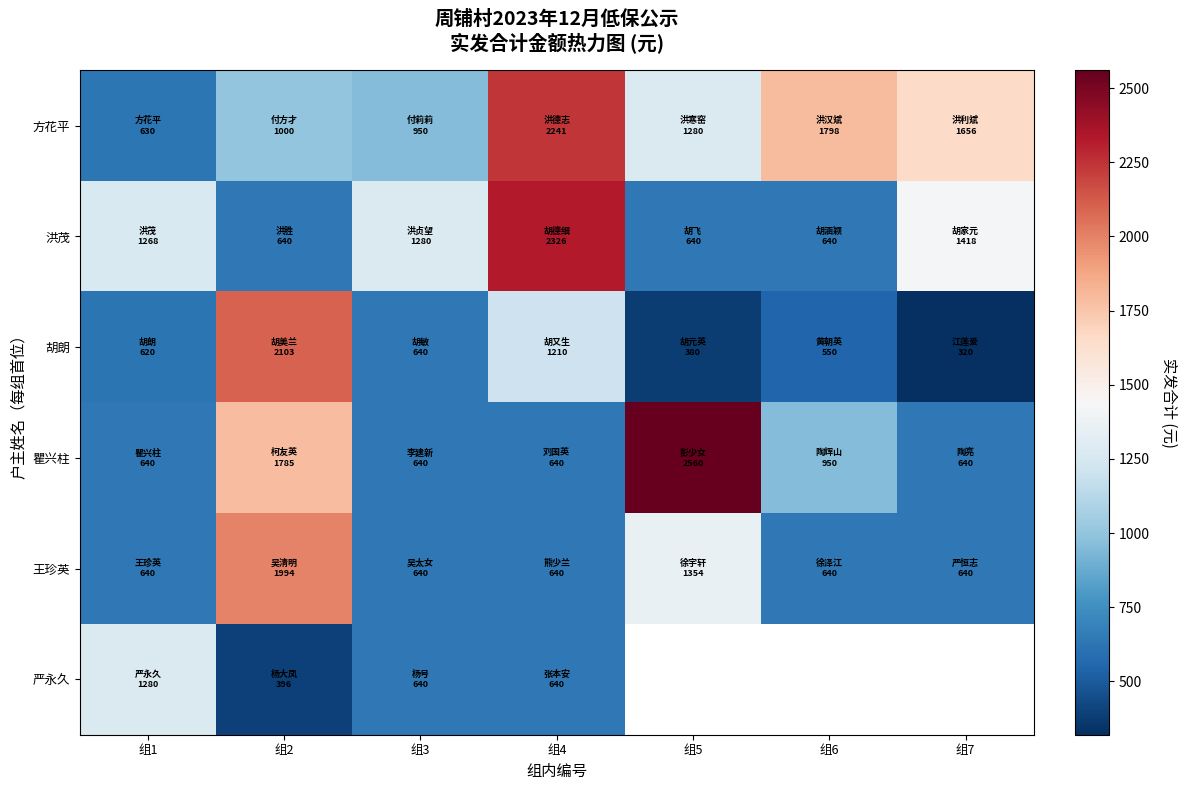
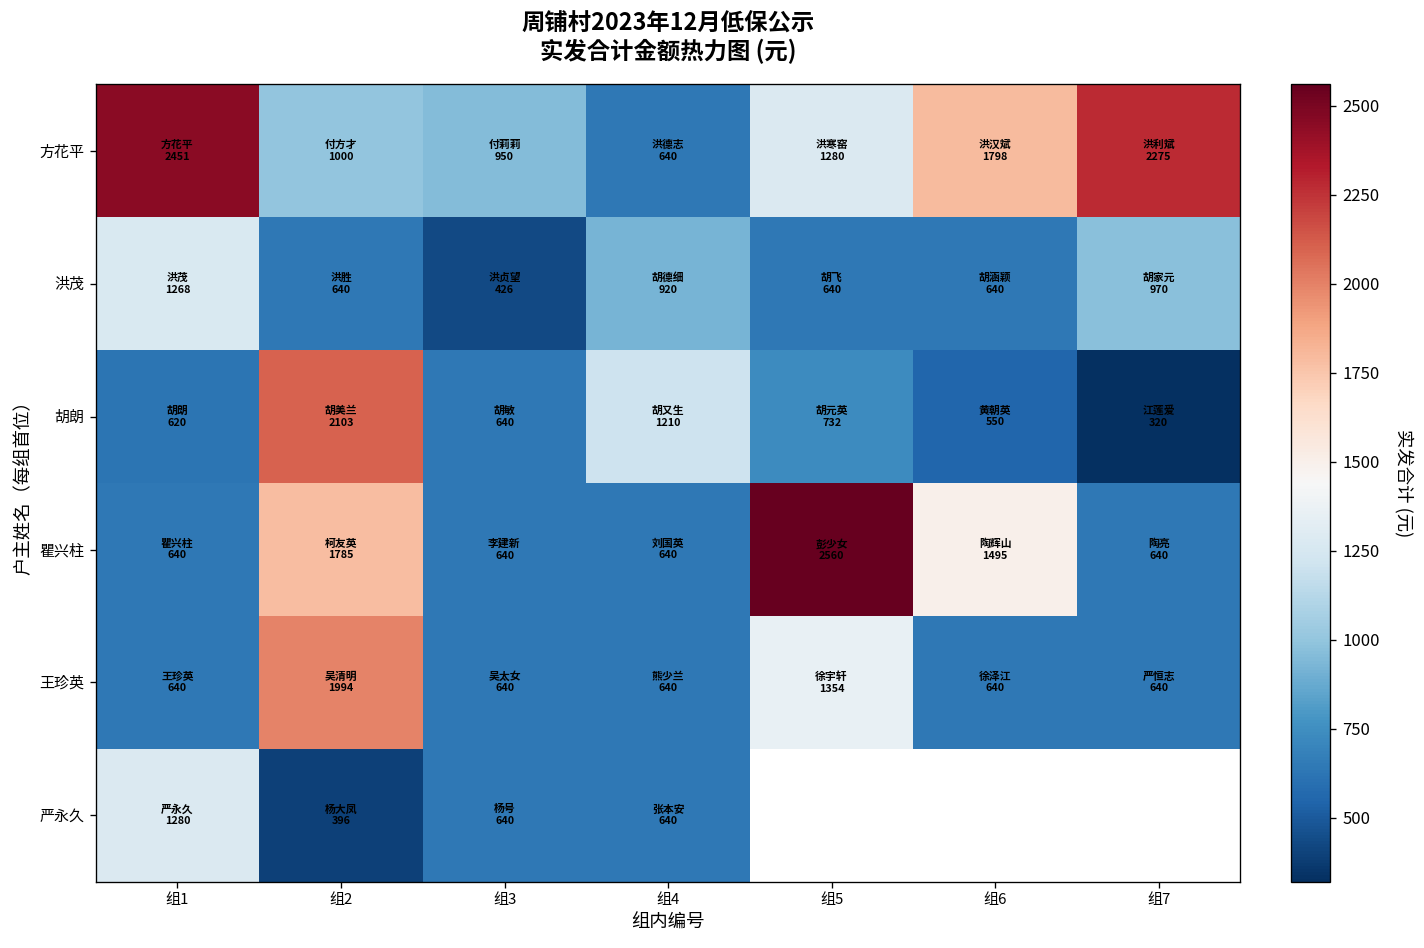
  {
    "方花平": {
-     "组1": 630,
+     "组1": 2451,
      "组2": 1000,
      "组3": 950,
-     "组4": 2241,
+     "组4": 640,
      "组5": 1280,
      "组6": 1798,
-     "组7": 1656
+     "组7": 2275
    },
    "洪茂": {
      "组1": 1268,
      "组2": 640,
-     "组3": 1280,
-     "组4": 2326,
+     "组3": 426,
+     "组4": 920,
      "组5": 640,
      "组6": 640,
-     "组7": 1418
+     "组7": 970
    },
    "胡朗": {
      "组1": 620,
      "组2": 2103,
      "组3": 640,
      "组4": 1210,
-     "组5": 380,
+     "组5": 732,
      "组6": 550,
      "组7": 320
    },
    "瞿兴柱": {
      "组1": 640,
      "组2": 1785,
      "组3": 640,
      "组4": 640,
      "组5": 2560,
-     "组6": 950,
+     "组6": 1495,
      "组7": 640
    },
    "王珍英": {
      "组1": 640,
      "组2": 1994,
      "组3": 640,
      "组4": 640,
      "组5": 1354,
      "组6": 640,
      "组7": 640
    },
    "严永久": {
      "组1": 1280,
      "组2": 396,
      "组3": 640,
      "组4": 640
    }
  }
